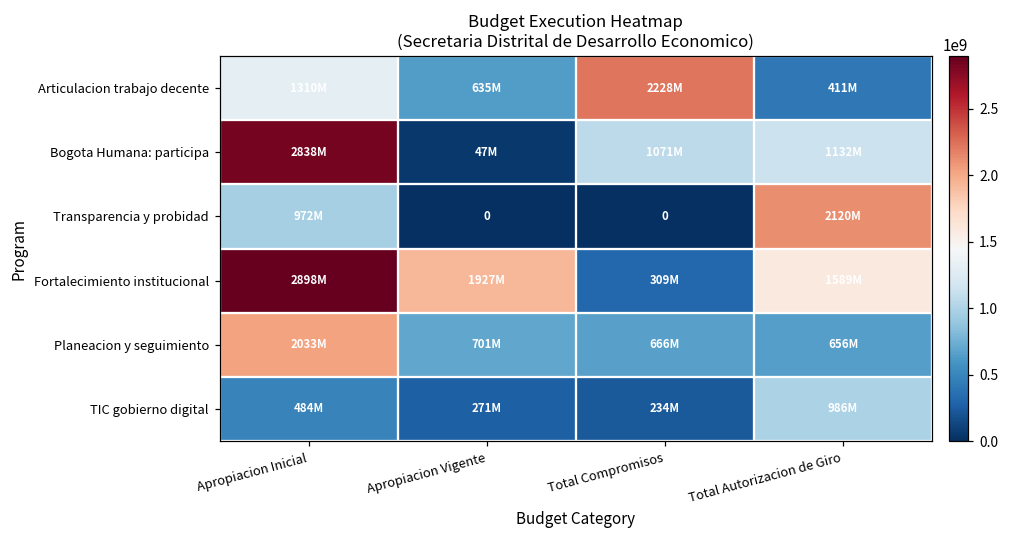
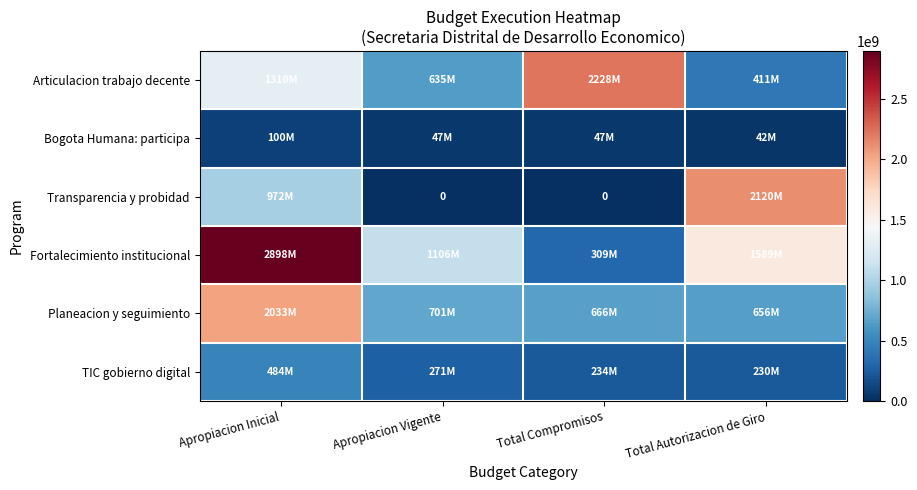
  {
    "Articulacion trabajo decente": {
      "Apropiacion Vigente": "635M",
      "Total Compromisos": "2228M",
      "Total Autorizacion de Giro": "411M"
    },
    "Bogota Humana: participa": {
-     "Apropiacion Inicial": "2838M",
+     "Apropiacion Inicial": "100M",
      "Apropiacion Vigente": "47M",
-     "Total Compromisos": "1071M",
-     "Total Autorizacion de Giro": "1132M"
+     "Total Compromisos": "47M",
+     "Total Autorizacion de Giro": "42M"
    },
    "Transparencia y probidad": {
      "Apropiacion Inicial": "972M",
      "Apropiacion Vigente": "0",
      "Total Compromisos": "0",
      "Total Autorizacion de Giro": "2120M"
    },
    "Fortalecimiento institucional": {
      "Apropiacion Inicial": "2898M",
-     "Apropiacion Vigente": "1927M",
+     "Apropiacion Vigente": "1106M",
      "Total Compromisos": "309M"
    },
    "Planeacion y seguimiento": {
      "Apropiacion Inicial": "2033M",
      "Apropiacion Vigente": "701M",
      "Total Compromisos": "666M",
      "Total Autorizacion de Giro": "656M"
    },
    "TIC gobierno digital": {
      "Apropiacion Inicial": "484M",
      "Apropiacion Vigente": "271M",
      "Total Compromisos": "234M",
-     "Total Autorizacion de Giro": "986M"
+     "Total Autorizacion de Giro": "230M"
    }
  }
